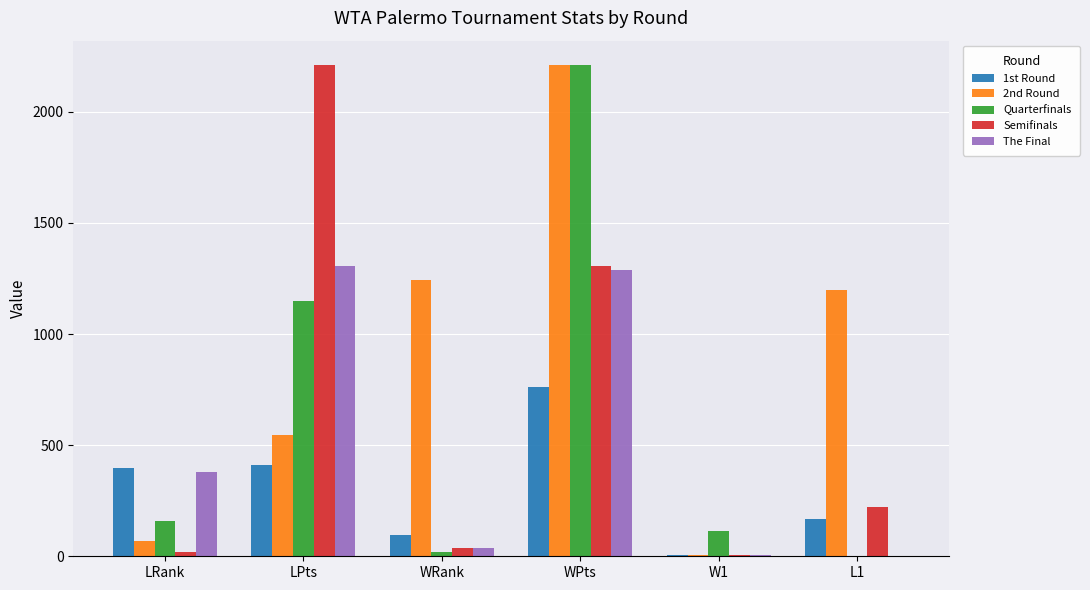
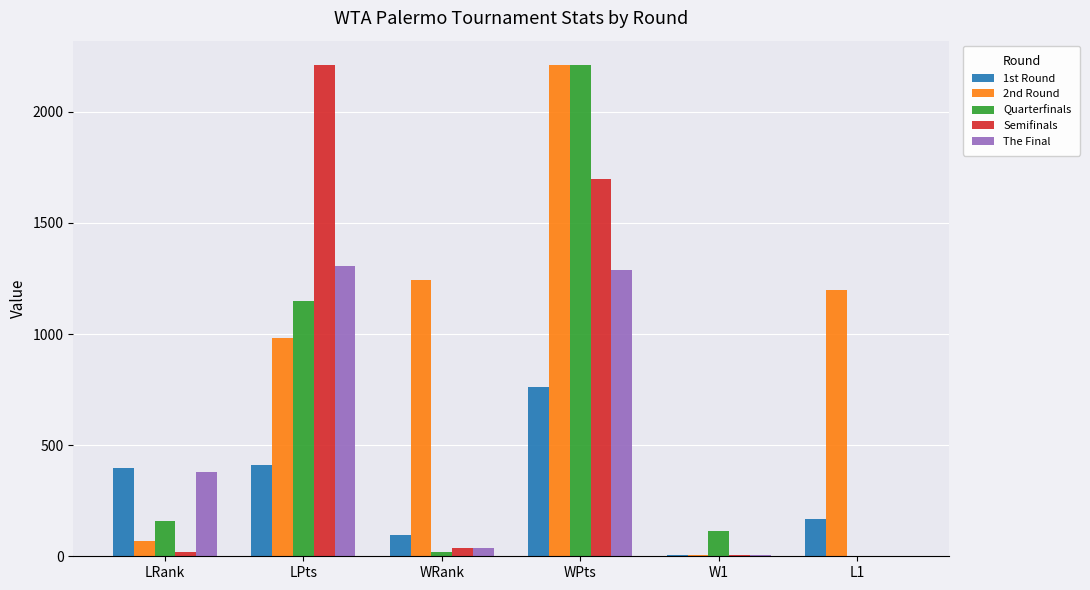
  {
    "1st Round": {
      "LRank": 400,
      "LPts": 410,
      "WRank": 100,
      "WPts": 760,
      "L1": 170
    },
    "2nd Round": {
      "LRank": 70,
-     "LPts": 550,
+     "LPts": 980,
      "WRank": 1240,
      "WPts": 2210,
      "L1": 1200
    },
    "Quarterfinals": {
      "LRank": 160,
      "LPts": 1150,
      "WRank": 20,
      "WPts": 2210,
      "W1": 110
    },
    "Semifinals": {
      "LRank": 20,
      "LPts": 2210,
      "WRank": 40,
-     "WPts": 1310,
-     "L1": 220
+     "WPts": 1700,
+     "L1": 0
    },
    "The Final": {
      "LRank": 380,
      "LPts": 1310,
      "WRank": 40,
      "WPts": 1290
    }
  }
